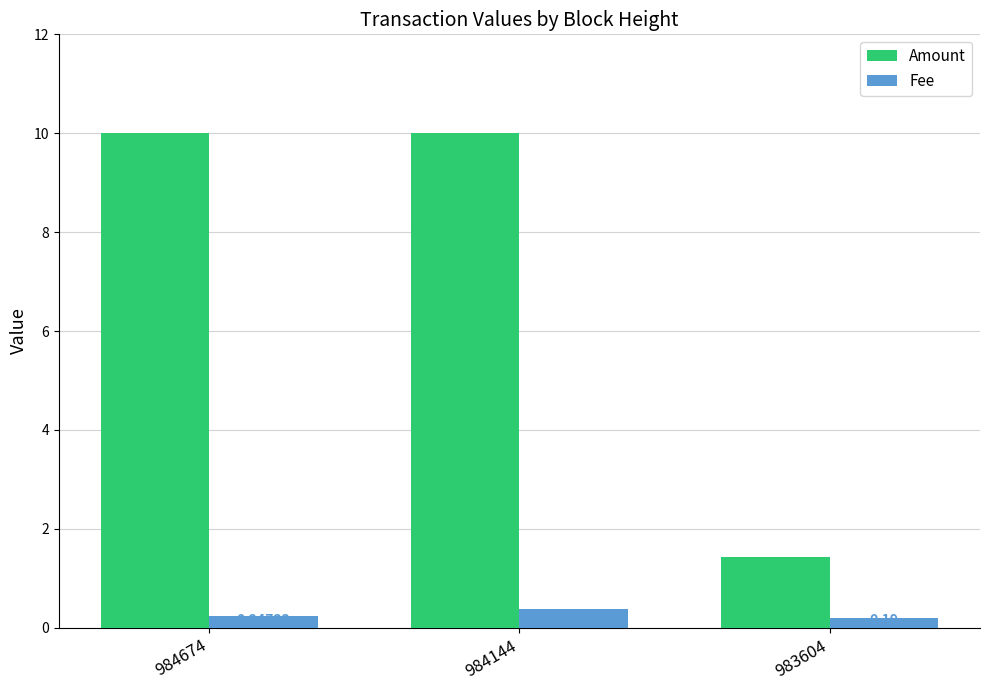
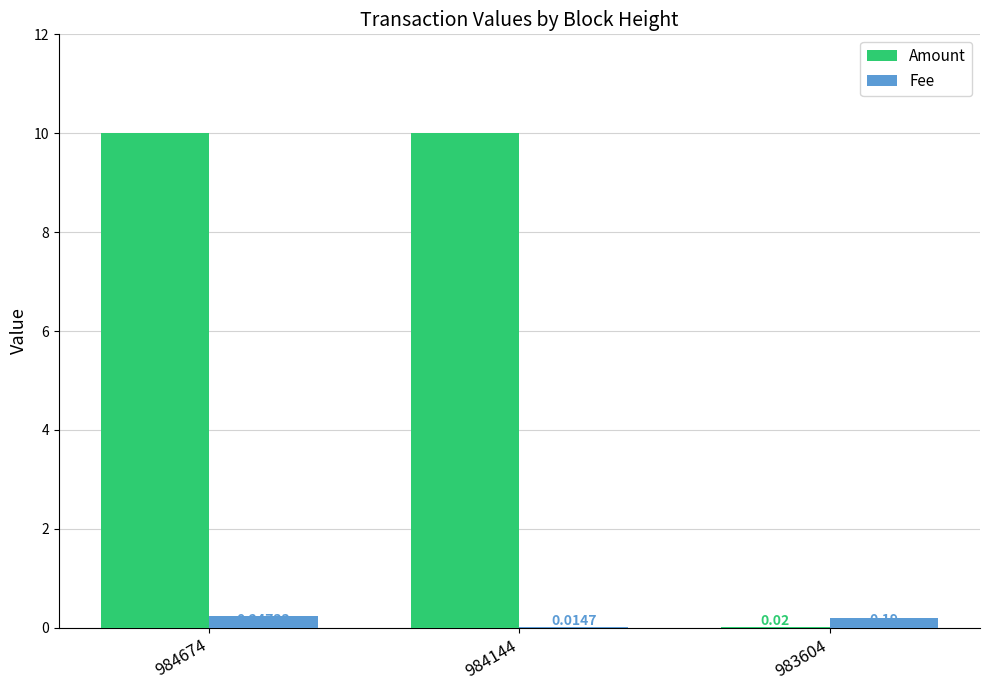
  {
    "Amount": {
      "984674": 10.0,
      "984144": 10.0,
-     "983604": 1.4
+     "983604": 0.0
    },
    "Fee": {
      "984674": 0.2,
-     "984144": 0.4,
+     "984144": 0.0,
      "983604": 0.2
    }
  }
